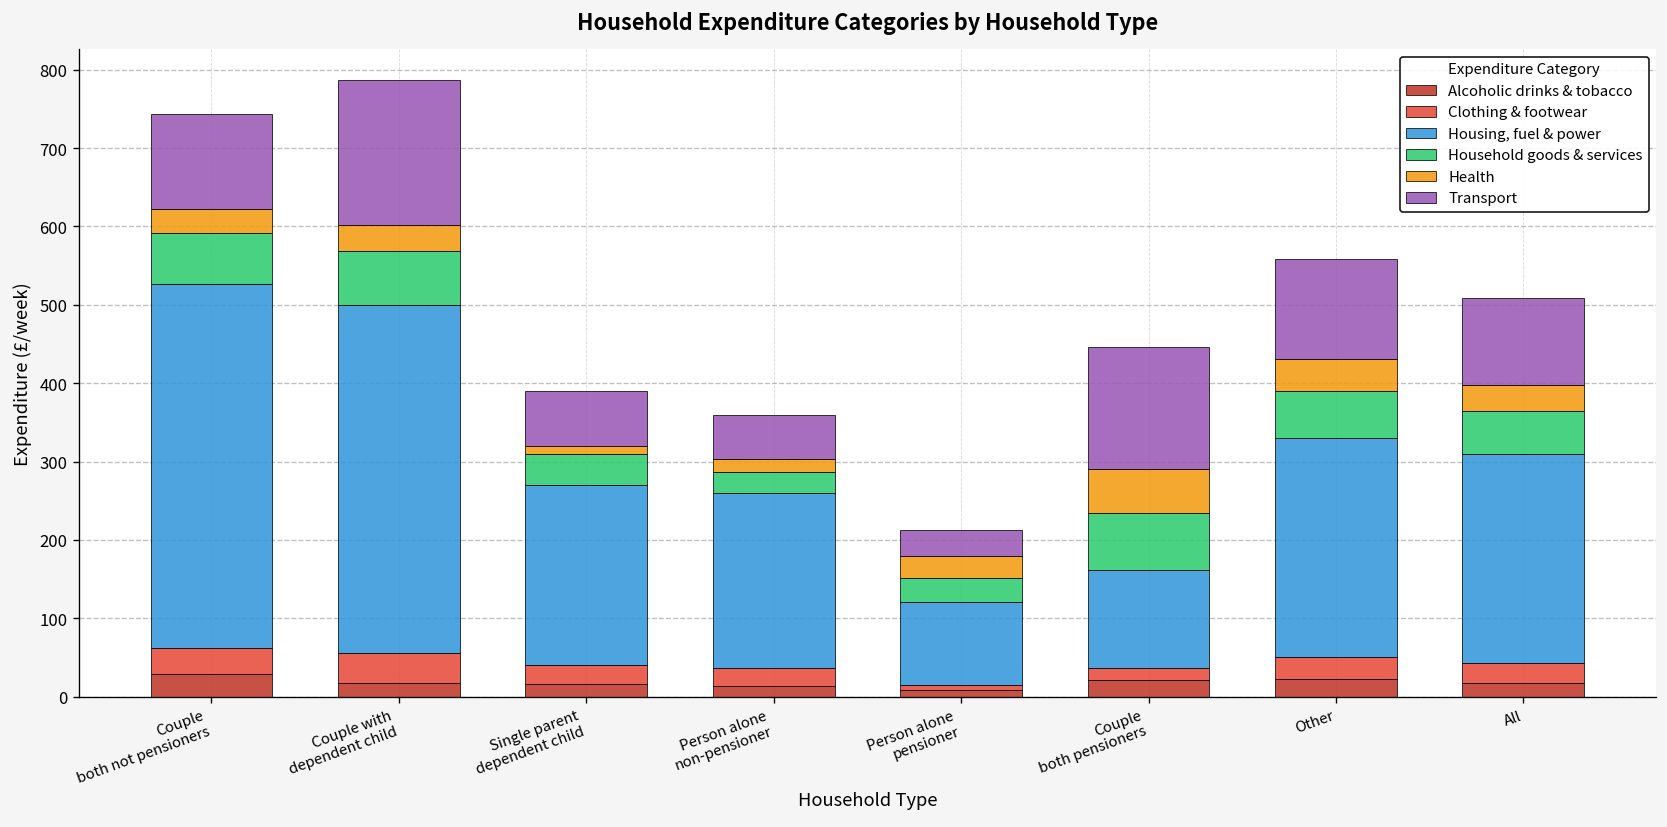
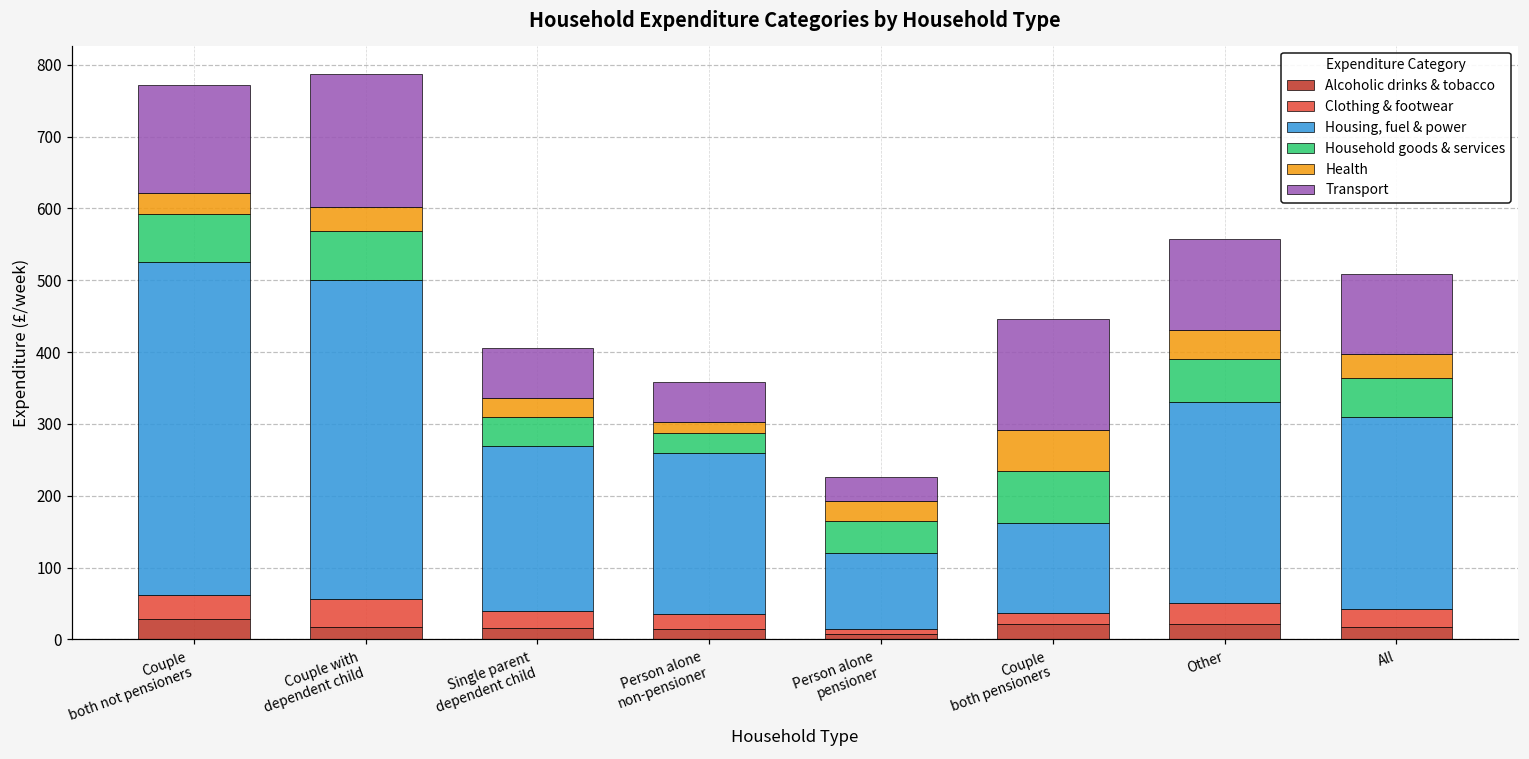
  {
    "Housing, fuel & power": {
      "Couple both not pensioners": 460,
      "Couple with dependent child": 440,
      "Single parent dependent child": 230,
      "Person alone non-pensioner": 220,
      "Person alone pensioner": 110,
      "Couple both pensioners": 130,
      "Other": 280,
      "All": 270
    },
    "Household goods & services": {
      "Couple both not pensioners": 70,
      "Couple with dependent child": 70,
      "Single parent dependent child": 40,
      "Person alone non-pensioner": 30,
-     "Person alone pensioner": 30,
+     "Person alone pensioner": 40,
      "Couple both pensioners": 70,
      "Other": 60,
      "All": 60
    },
    "Health": {
      "Couple both not pensioners": 30,
      "Couple with dependent child": 30,
-     "Single parent dependent child": 10,
+     "Single parent dependent child": 30,
      "Person alone non-pensioner": 20,
      "Person alone pensioner": 30,
      "Couple both pensioners": 60,
      "Other": 40,
      "All": 30
    },
    "Transport": {
-     "Couple both not pensioners": 120,
+     "Couple both not pensioners": 150,
      "Couple with dependent child": 190,
      "Single parent dependent child": 70,
      "Person alone non-pensioner": 60,
      "Person alone pensioner": 30,
      "Couple both pensioners": 160,
      "Other": 130,
      "All": 110
    }
  }
